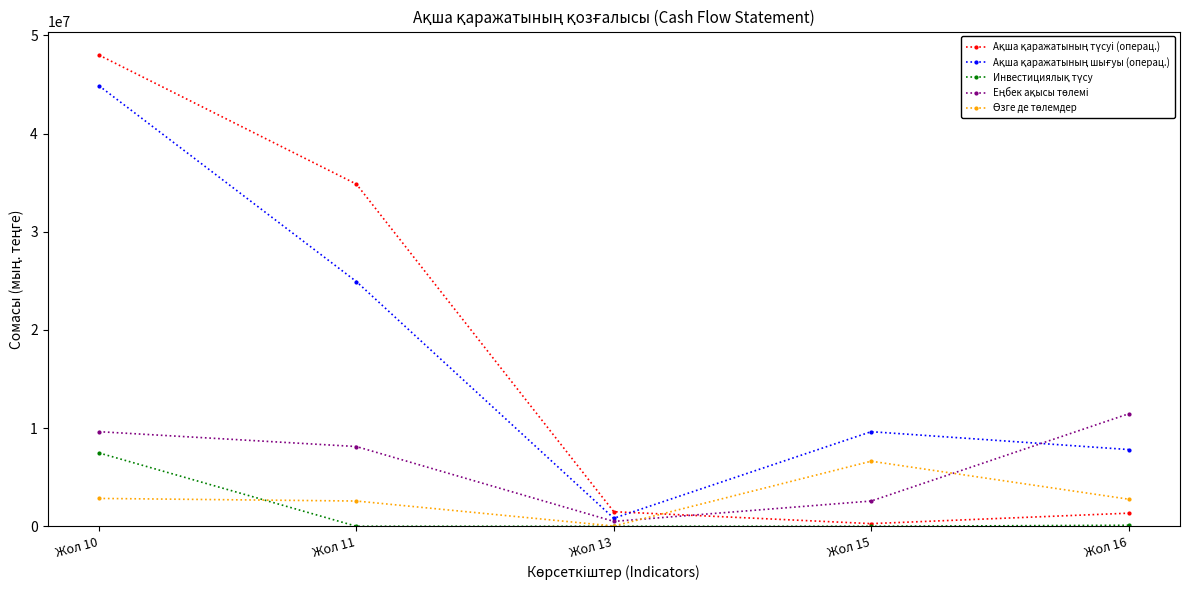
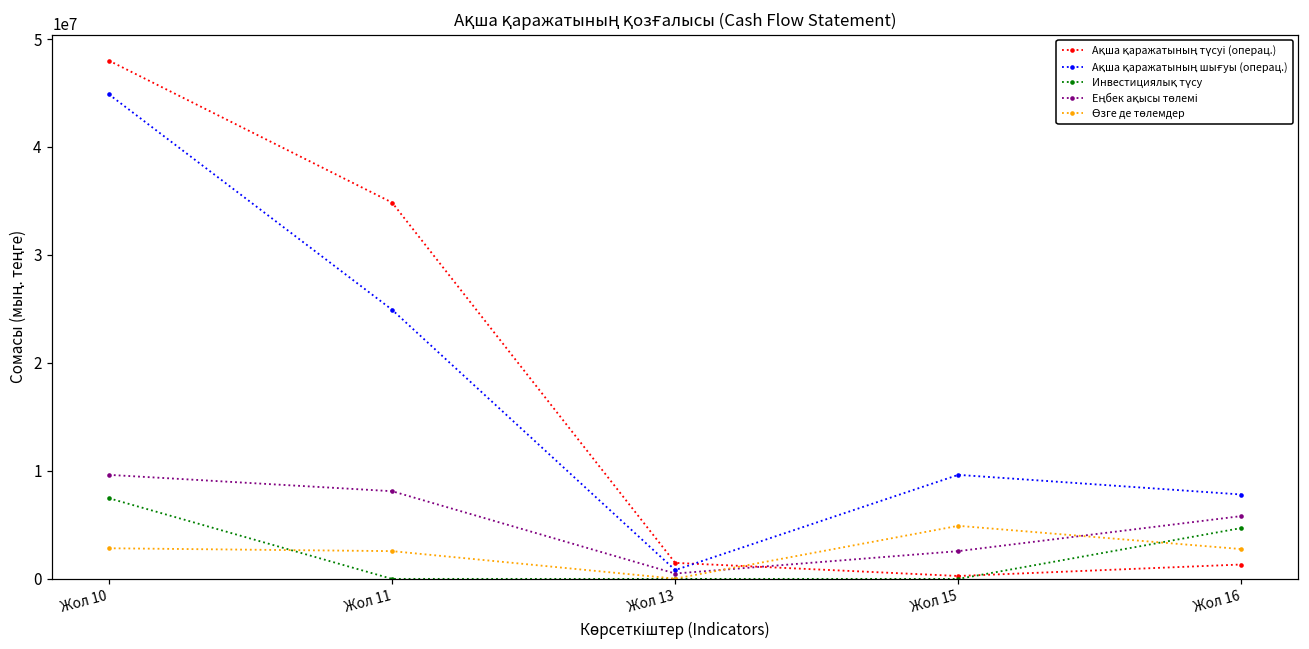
  {
    "Ақша қаражатының түсуі (операц.)": {
      "Жол 10": 48000000,
      "Жол 11": 35000000,
      "Жол 13": 1000000,
      "Жол 15": 0,
      "Жол 16": 1000000
    },
    "Ақша қаражатының шығуы (операц.)": {
      "Жол 10": 45000000,
      "Жол 11": 25000000,
      "Жол 13": 1000000,
      "Жол 15": 10000000,
      "Жол 16": 8000000
    },
    "Инвестициялық түсу": {
      "Жол 10": 7000000,
      "Жол 11": 0,
      "Жол 15": 0,
-     "Жол 16": 0
+     "Жол 16": 5000000
    },
    "Еңбек ақысы төлемі": {
      "Жол 10": 10000000,
      "Жол 11": 8000000,
      "Жол 13": 0,
      "Жол 15": 3000000,
-     "Жол 16": 11000000
+     "Жол 16": 6000000
    },
    "Өзге де төлемдер": {
      "Жол 10": 3000000,
      "Жол 11": 3000000,
-     "Жол 15": 7000000,
+     "Жол 15": 5000000,
      "Жол 16": 3000000
    }
  }
